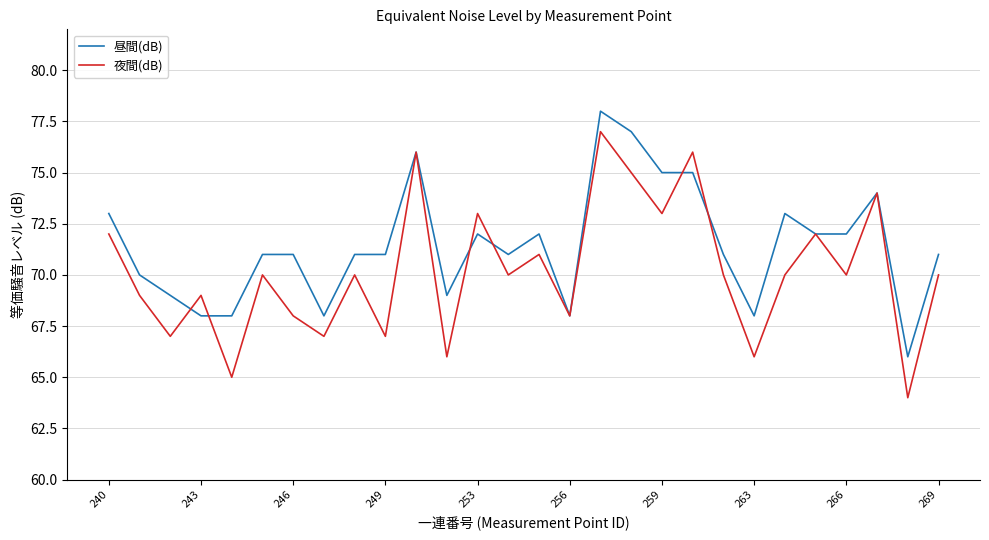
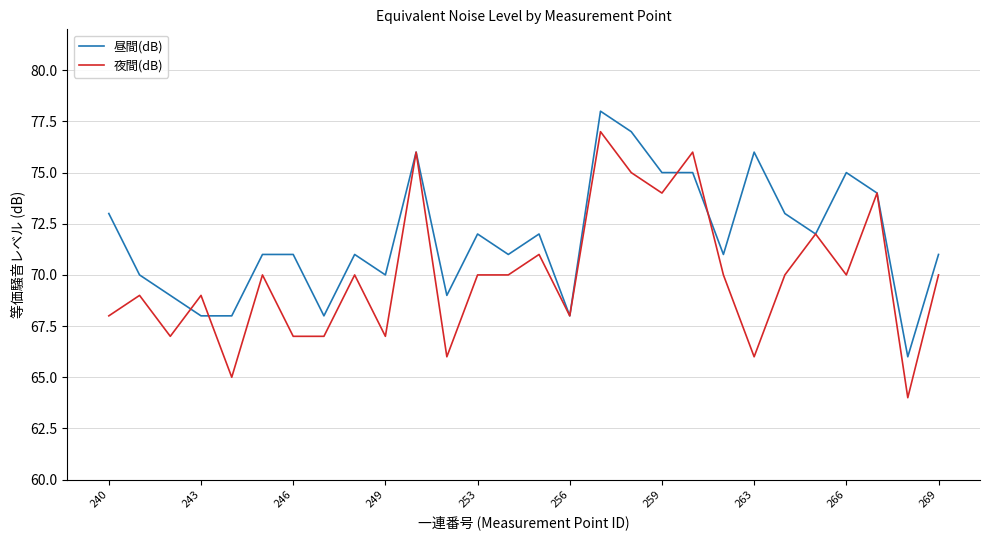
  {
    "昼間(dB)": {
      "240": 73,
      "243": 68,
      "246": 71,
-     "249": 71,
+     "249": 70,
      "253": 72,
      "259": 75,
-     "263": 68,
-     "266": 72,
+     "263": 76,
+     "266": 75,
      "269": 71
    },
    "夜間(dB)": {
-     "240": 72,
+     "240": 68,
      "243": 69,
-     "246": 68,
+     "246": 67,
      "249": 67,
-     "253": 73,
-     "259": 73,
+     "253": 70,
+     "259": 74,
      "263": 66,
      "266": 70,
      "269": 70
    }
  }
